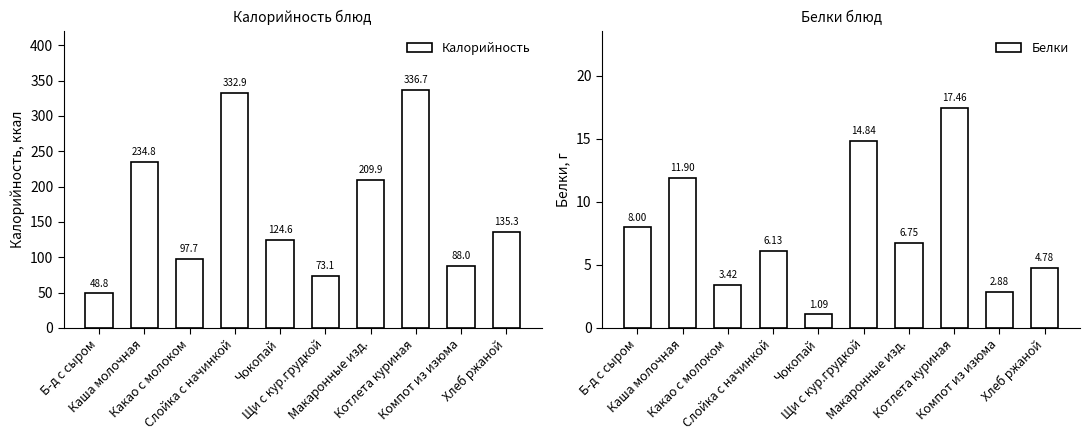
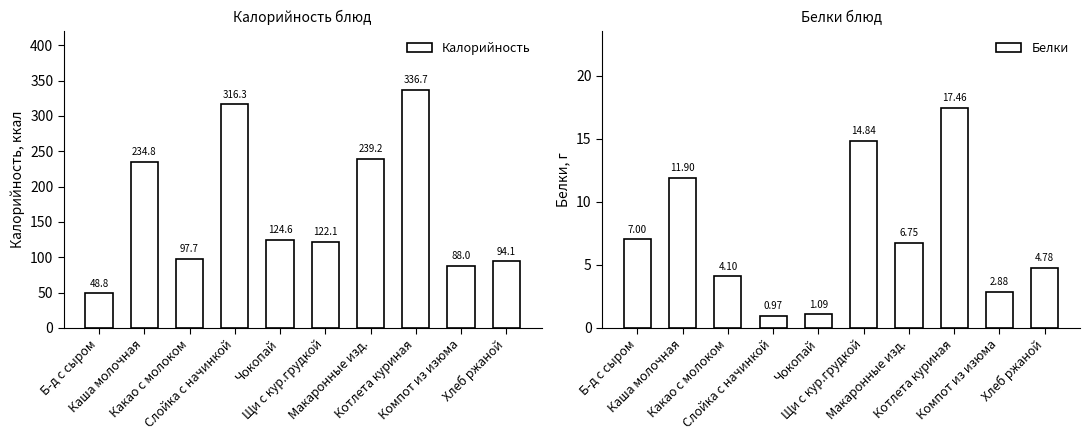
  {
    "Калорийность блюд": {
      "Б-д с сыром": 48.8,
      "Каша молочная": 234.8,
      "Какао с молоком": 97.7,
-     "Слойка с начинкой": 332.9,
+     "Слойка с начинкой": 316.3,
      "Чокопай": 124.6,
-     "Щи с кур.грудкой": 73.1,
-     "Макаронные изд.": 209.9,
+     "Щи с кур.грудкой": 122.1,
+     "Макаронные изд.": 239.2,
      "Котлета куриная": 336.7,
      "Компот из изюма": 88.0,
-     "Хлеб ржаной": 135.3
+     "Хлеб ржаной": 94.1
    },
    "Белки блюд": {
-     "Б-д с сыром": 8.00,
+     "Б-д с сыром": 7.00,
      "Каша молочная": 11.90,
-     "Какао с молоком": 3.42,
-     "Слойка с начинкой": 6.13,
+     "Какао с молоком": 4.10,
+     "Слойка с начинкой": 0.97,
      "Чокопай": 1.09,
      "Щи с кур.грудкой": 14.84,
      "Макаронные изд.": 6.75,
      "Котлета куриная": 17.46,
      "Компот из изюма": 2.88,
      "Хлеб ржаной": 4.78
    }
  }
